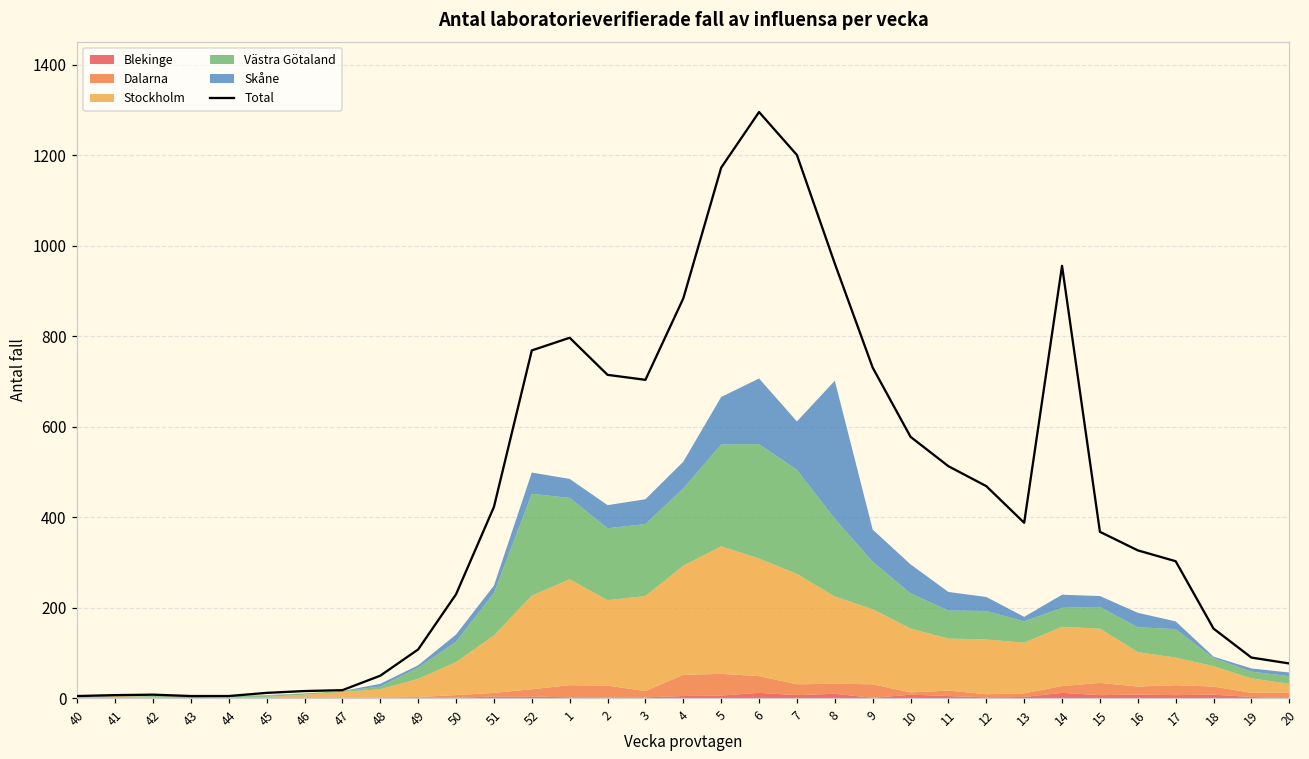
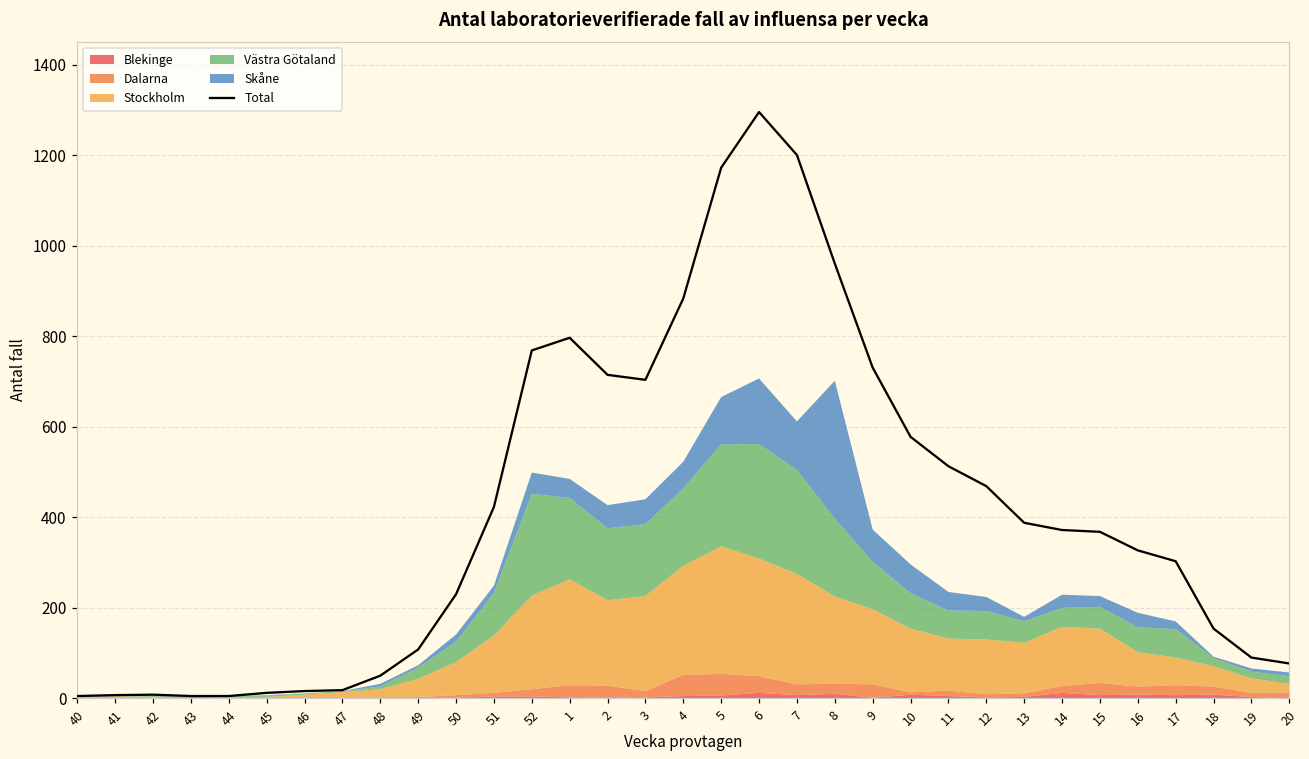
  {
    "Total": {
      "48": 50,
      "49": 110,
      "50": 230,
      "51": 420,
      "52": 770,
      "1": 800,
      "2": 720,
      "3": 700,
      "4": 880,
      "5": 1170,
      "6": 1300,
      "7": 1200,
      "8": 960,
      "9": 730,
      "10": 580,
      "11": 510,
      "12": 470,
      "13": 390,
-     "14": 960,
+     "14": 370,
      "15": 370,
      "16": 330,
      "17": 300,
      "18": 150,
      "19": 90,
      "20": 80
    },
    "Västra Götaland": {
      "50": 50,
      "51": 90,
      "52": 230,
      "1": 180,
      "2": 160,
      "3": 160,
      "4": 170,
      "5": 230,
      "6": 250,
      "7": 230,
      "8": 170,
      "9": 110,
      "10": 80,
      "11": 60,
      "12": 60,
      "13": 50,
      "14": 40,
      "15": 50,
      "16": 60,
      "17": 60,
      "19": 20,
      "20": 20
    },
    "Skåne": {
      "50": 20,
      "51": 20,
      "52": 50,
      "1": 40,
      "2": 50,
      "3": 60,
      "4": 60,
      "5": 110,
      "6": 150,
      "7": 110,
      "8": 310,
      "9": 70,
      "10": 60,
      "11": 40,
      "12": 30,
      "13": 10,
      "14": 30,
      "15": 20,
      "16": 30,
      "17": 20,
      "19": 10,
      "20": 10
    }
  }
